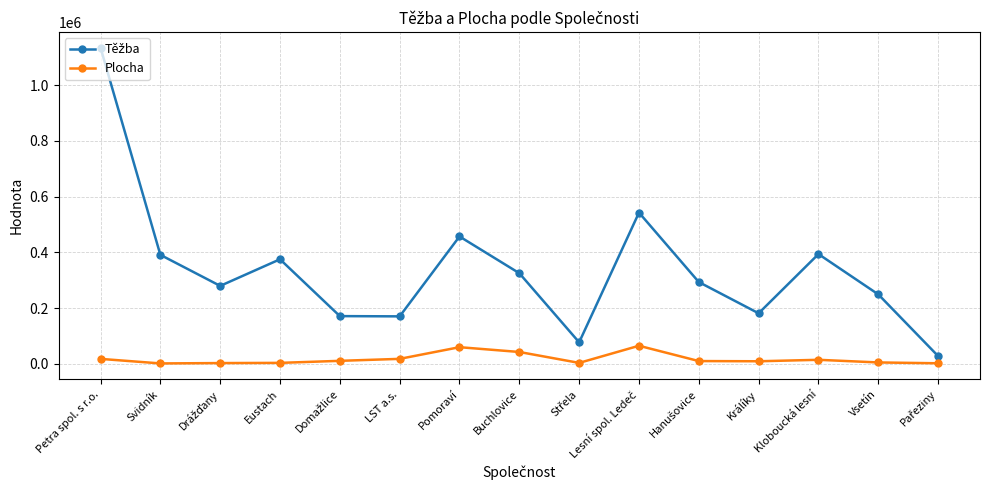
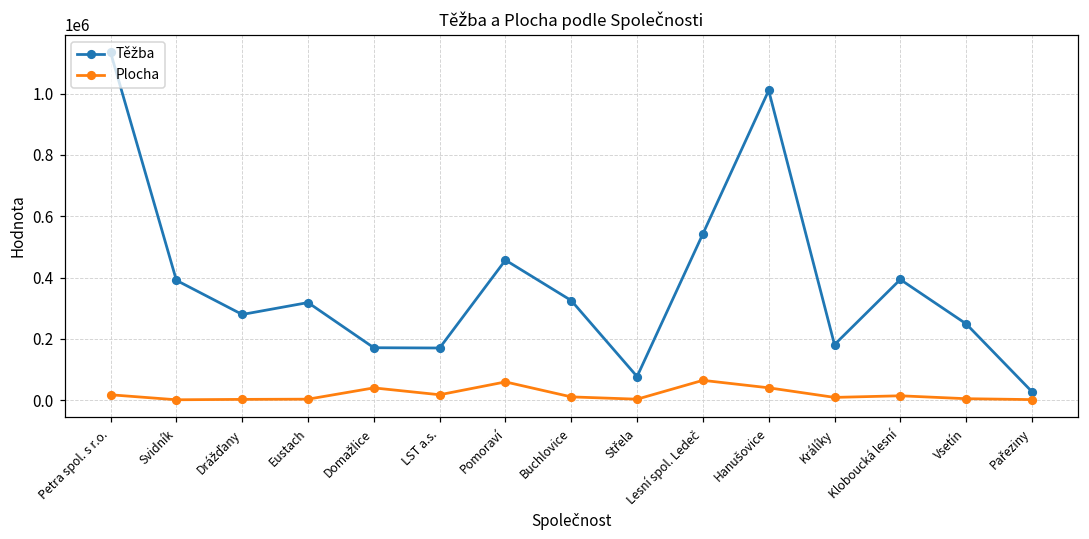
  {
    "Těžba": {
      "Svidník": 390000,
      "Drážďany": 280000,
-     "Eustach": 380000,
+     "Eustach": 320000,
      "Domažlice": 170000,
      "LST a.s.": 170000,
      "Pomoraví": 460000,
      "Buchlovice": 330000,
      "Střela": 80000,
      "Lesní spol. Ledeč": 540000,
-     "Hanušovice": 290000,
+     "Hanušovice": 1010000,
      "Králíky": 180000,
      "Kloboucká lesní": 390000,
      "Vsetín": 250000,
      "Pařeziny": 30000
    },
    "Plocha": {
      "Petra spol. s r.o.": 20000,
      "Svidník": 0,
      "Drážďany": 0,
      "Eustach": 0,
-     "Domažlice": 10000,
+     "Domažlice": 40000,
      "LST a.s.": 20000,
      "Pomoraví": 60000,
-     "Buchlovice": 40000,
+     "Buchlovice": 10000,
      "Střela": 0,
      "Lesní spol. Ledeč": 60000,
-     "Hanušovice": 10000,
+     "Hanušovice": 40000,
      "Králíky": 10000,
      "Kloboucká lesní": 10000,
      "Vsetín": 0,
      "Pařeziny": 0
    }
  }
